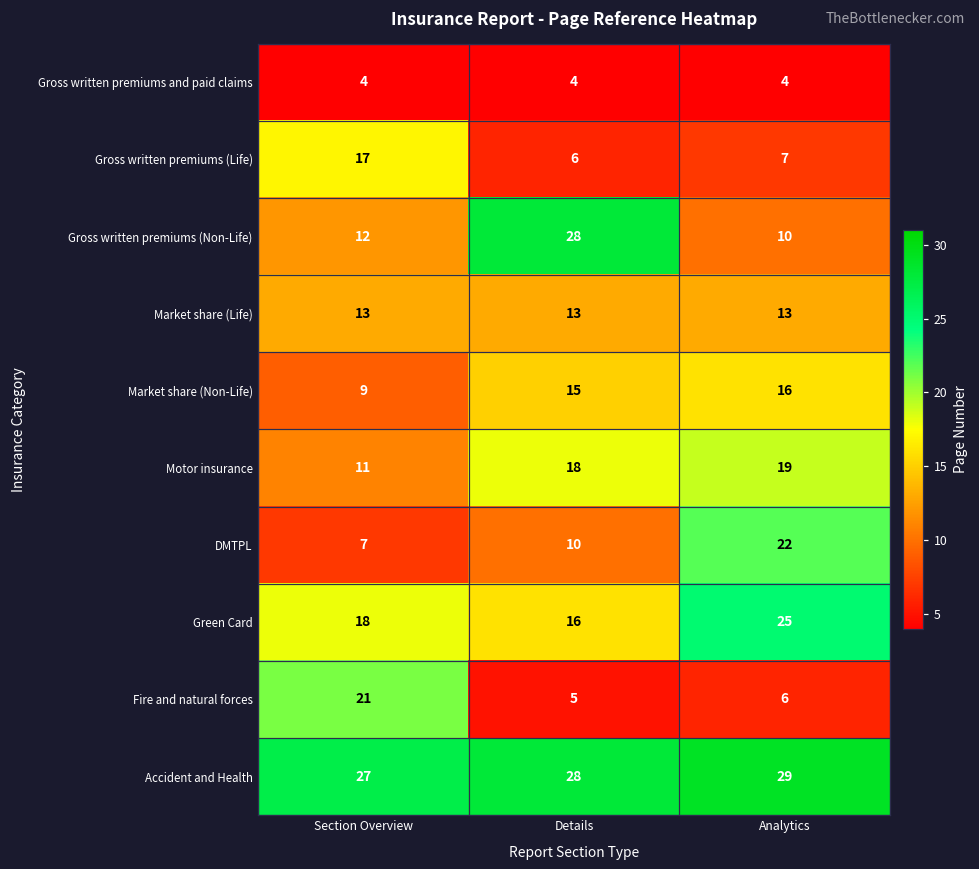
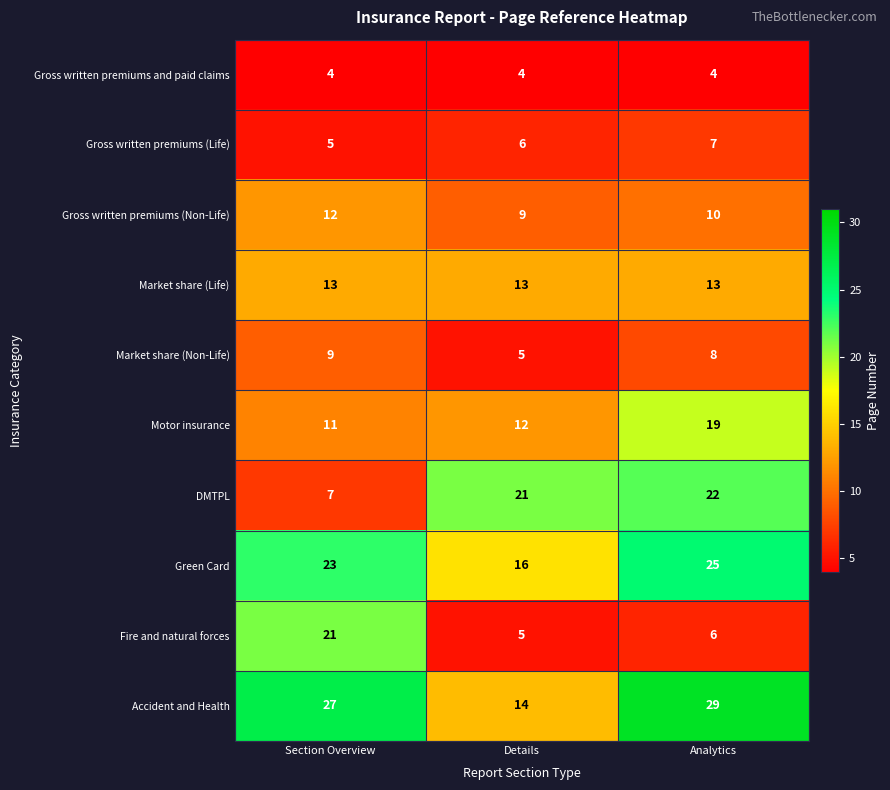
  {
    "Gross written premiums and paid claims": {
      "Section Overview": 4,
      "Details": 4,
      "Analytics": 4
    },
    "Gross written premiums (Life)": {
-     "Section Overview": 17,
+     "Section Overview": 5,
      "Details": 6,
      "Analytics": 7
    },
    "Gross written premiums (Non-Life)": {
      "Section Overview": 12,
-     "Details": 28,
+     "Details": 9,
      "Analytics": 10
    },
    "Market share (Life)": {
      "Section Overview": 13,
      "Details": 13,
      "Analytics": 13
    },
    "Market share (Non-Life)": {
      "Section Overview": 9,
-     "Details": 15,
-     "Analytics": 16
+     "Details": 5,
+     "Analytics": 8
    },
    "Motor insurance": {
      "Section Overview": 11,
-     "Details": 18,
+     "Details": 12,
      "Analytics": 19
    },
    "DMTPL": {
      "Section Overview": 7,
-     "Details": 10,
+     "Details": 21,
      "Analytics": 22
    },
    "Green Card": {
-     "Section Overview": 18,
+     "Section Overview": 23,
      "Details": 16,
      "Analytics": 25
    },
    "Fire and natural forces": {
      "Section Overview": 21,
      "Details": 5,
      "Analytics": 6
    },
    "Accident and Health": {
      "Section Overview": 27,
-     "Details": 28,
+     "Details": 14,
      "Analytics": 29
    }
  }
